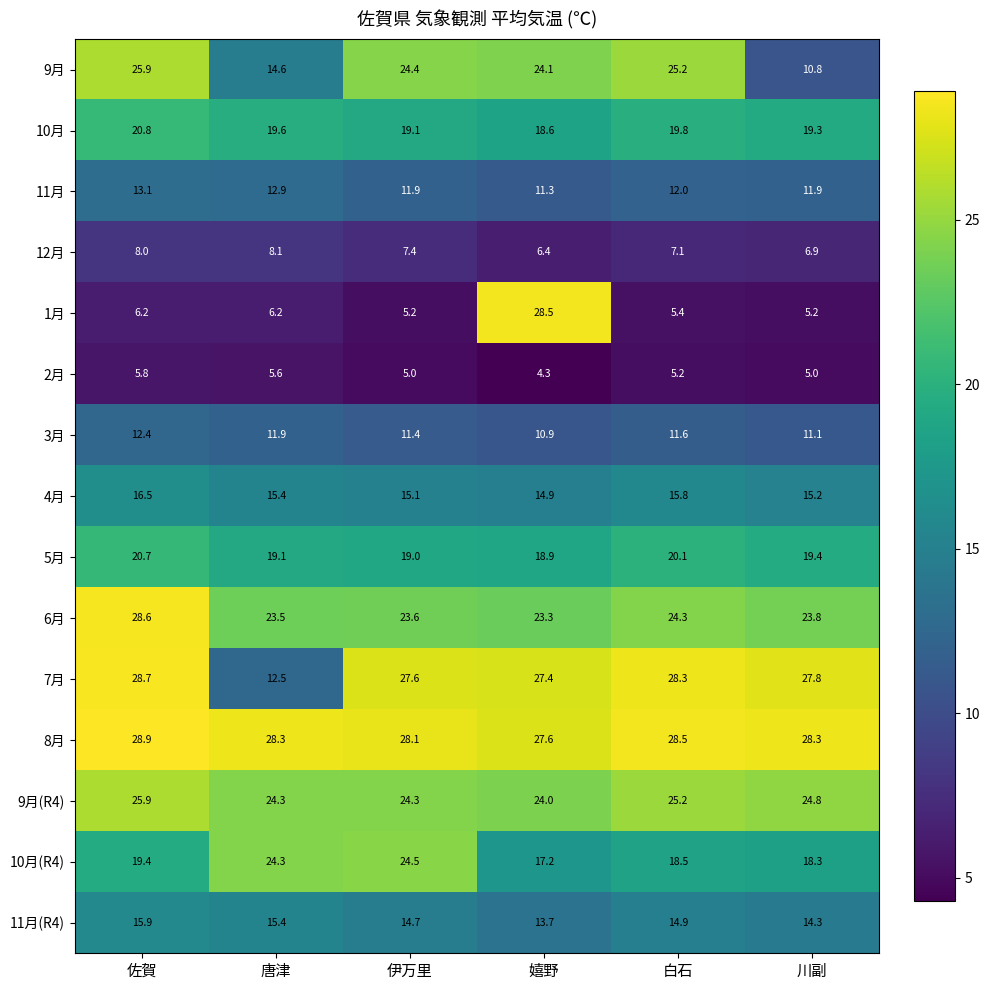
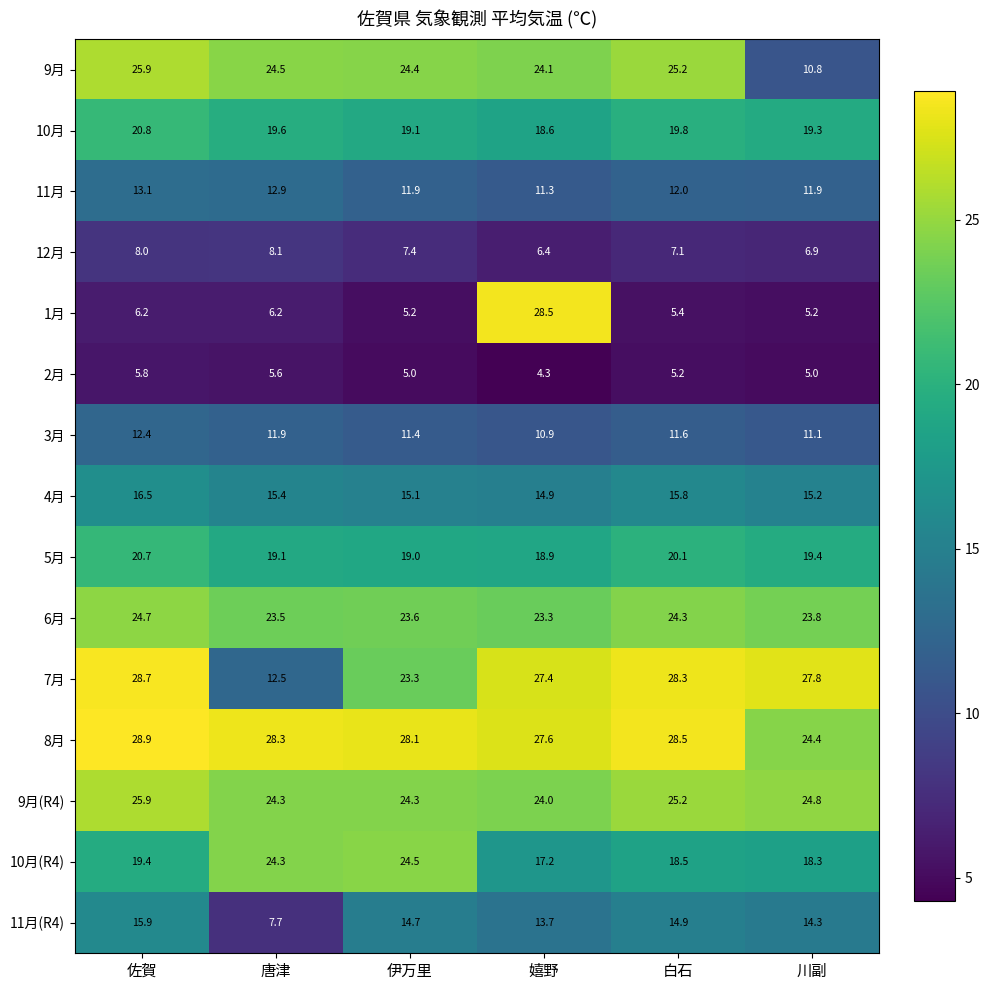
  {
    "9月": {
      "佐賀": 25.9,
-     "唐津": 14.6,
+     "唐津": 24.5,
      "伊万里": 24.4,
      "嬉野": 24.1,
      "白石": 25.2,
      "川副": 10.8
    },
    "10月": {
      "佐賀": 20.8,
      "唐津": 19.6,
      "伊万里": 19.1,
      "嬉野": 18.6,
      "白石": 19.8,
      "川副": 19.3
    },
    "11月": {
      "佐賀": 13.1,
      "唐津": 12.9,
      "伊万里": 11.9,
      "嬉野": 11.3,
      "白石": 12.0,
      "川副": 11.9
    },
    "12月": {
      "佐賀": 8.0,
      "唐津": 8.1,
      "伊万里": 7.4,
      "嬉野": 6.4,
      "白石": 7.1,
      "川副": 6.9
    },
    "1月": {
      "佐賀": 6.2,
      "唐津": 6.2,
      "伊万里": 5.2,
      "嬉野": 28.5,
      "白石": 5.4,
      "川副": 5.2
    },
    "2月": {
      "佐賀": 5.8,
      "唐津": 5.6,
      "伊万里": 5.0,
      "嬉野": 4.3,
      "白石": 5.2,
      "川副": 5.0
    },
    "3月": {
      "佐賀": 12.4,
      "唐津": 11.9,
      "伊万里": 11.4,
      "嬉野": 10.9,
      "白石": 11.6,
      "川副": 11.1
    },
    "4月": {
      "佐賀": 16.5,
      "唐津": 15.4,
      "伊万里": 15.1,
      "嬉野": 14.9,
      "白石": 15.8,
      "川副": 15.2
    },
    "5月": {
      "佐賀": 20.7,
      "唐津": 19.1,
      "伊万里": 19.0,
      "嬉野": 18.9,
      "白石": 20.1,
      "川副": 19.4
    },
    "6月": {
-     "佐賀": 28.6,
+     "佐賀": 24.7,
      "唐津": 23.5,
      "伊万里": 23.6,
      "嬉野": 23.3,
      "白石": 24.3,
      "川副": 23.8
    },
    "7月": {
      "佐賀": 28.7,
      "唐津": 12.5,
-     "伊万里": 27.6,
+     "伊万里": 23.3,
      "嬉野": 27.4,
      "白石": 28.3,
      "川副": 27.8
    },
    "8月": {
      "佐賀": 28.9,
      "唐津": 28.3,
      "伊万里": 28.1,
      "嬉野": 27.6,
      "白石": 28.5,
-     "川副": 28.3
+     "川副": 24.4
    },
    "9月(R4)": {
      "佐賀": 25.9,
      "唐津": 24.3,
      "伊万里": 24.3,
      "嬉野": 24.0,
      "白石": 25.2,
      "川副": 24.8
    },
    "10月(R4)": {
      "佐賀": 19.4,
      "唐津": 24.3,
      "伊万里": 24.5,
      "嬉野": 17.2,
      "白石": 18.5,
      "川副": 18.3
    },
    "11月(R4)": {
      "佐賀": 15.9,
-     "唐津": 15.4,
+     "唐津": 7.7,
      "伊万里": 14.7,
      "嬉野": 13.7,
      "白石": 14.9,
      "川副": 14.3
    }
  }
